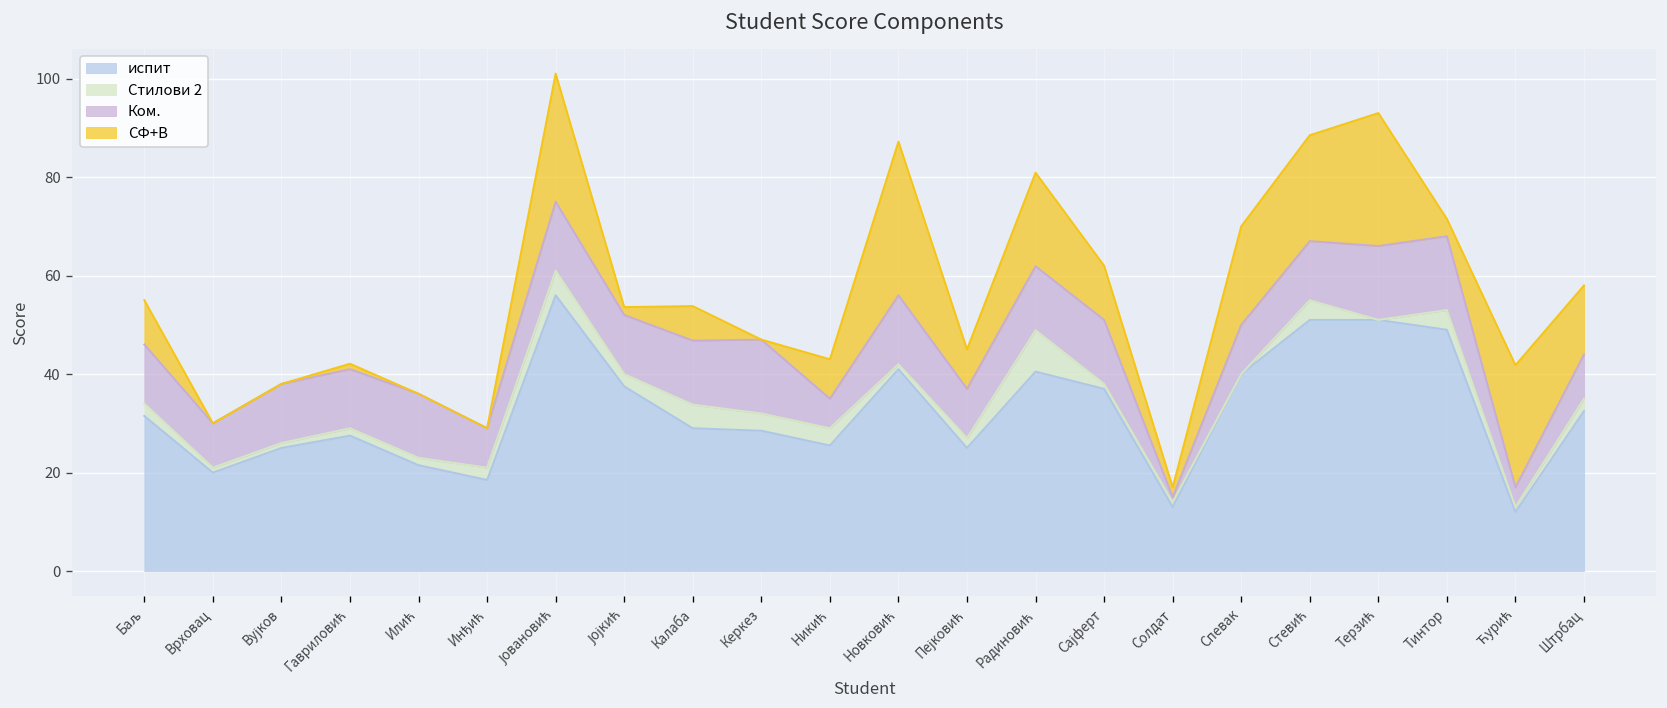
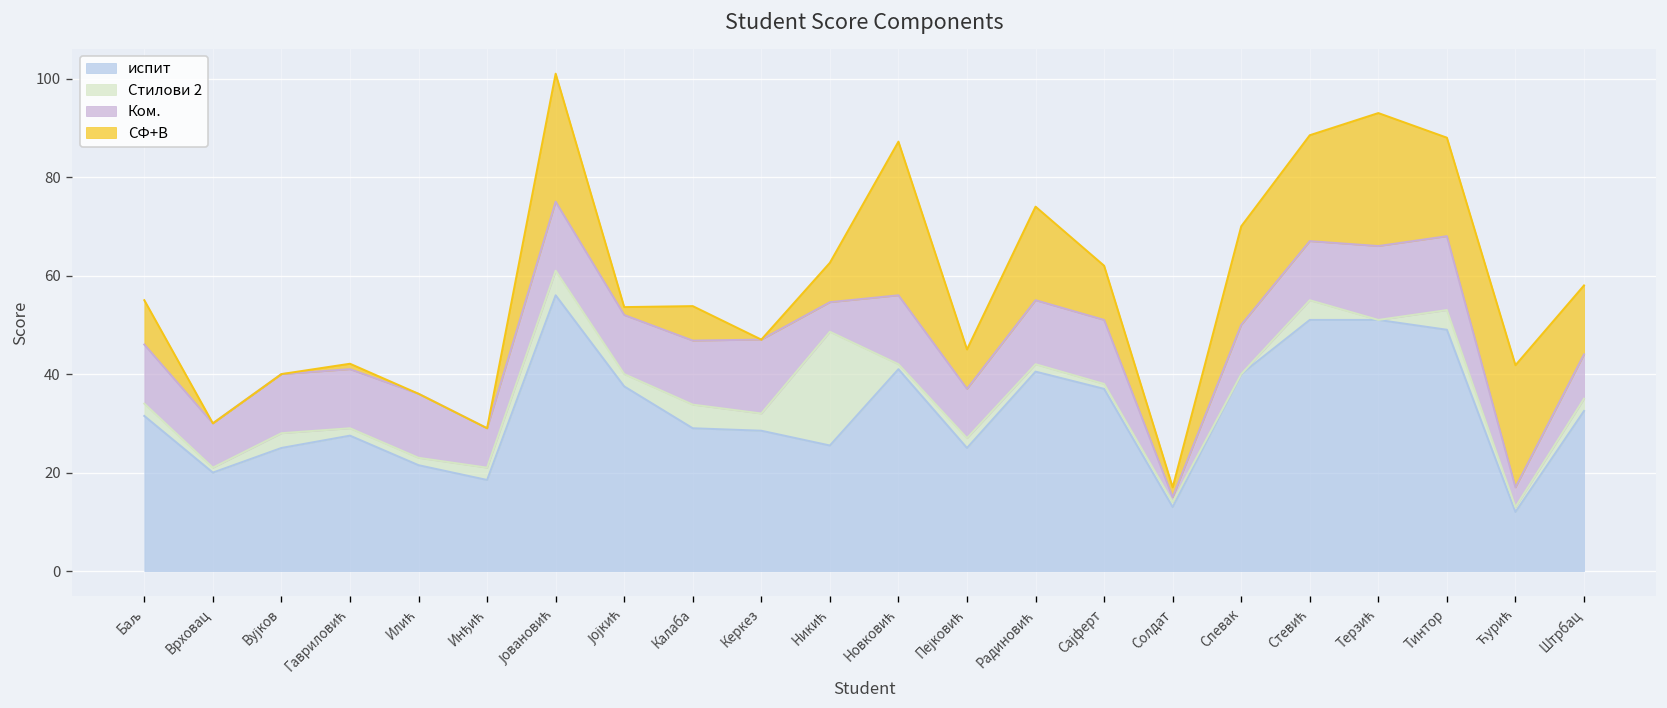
  {
    "Стилови 2": {
      "Баљ": 3,
      "Врховац": 1,
-     "Вујков": 1,
+     "Вујков": 3,
      "Гавриловић": 2,
      "Илић": 2,
      "Инђић": 3,
      "Јовановић": 5,
      "Јојкић": 3,
      "Калаба": 5,
      "Керкез": 4,
-     "Никић": 4,
+     "Никић": 23,
      "Новковић": 1,
      "Пејковић": 2,
-     "Радиновић": 8,
+     "Радиновић": 2,
      "Сајферт": 1,
      "Солдат": 1,
      "Стевић": 4,
      "Тинтор": 4,
      "Ћурић": 1,
      "Штрбац": 3
    },
    "СФ+В": {
      "Баљ": 9,
      "Гавриловић": 1,
      "Јовановић": 26,
      "Јојкић": 2,
      "Калаба": 7,
      "Никић": 8,
      "Новковић": 31,
      "Пејковић": 8,
      "Радиновић": 19,
      "Сајферт": 11,
      "Солдат": 2,
      "Спевак": 20,
      "Стевић": 22,
      "Терзић": 27,
-     "Тинтор": 4,
+     "Тинтор": 20,
      "Ћурић": 25,
      "Штрбац": 14
    }
  }
